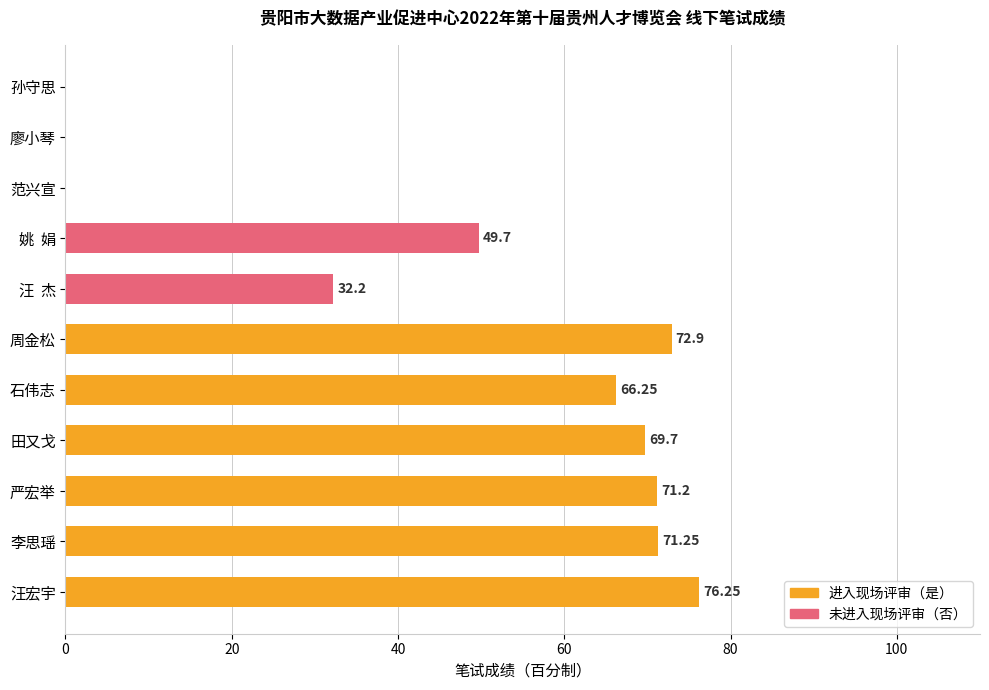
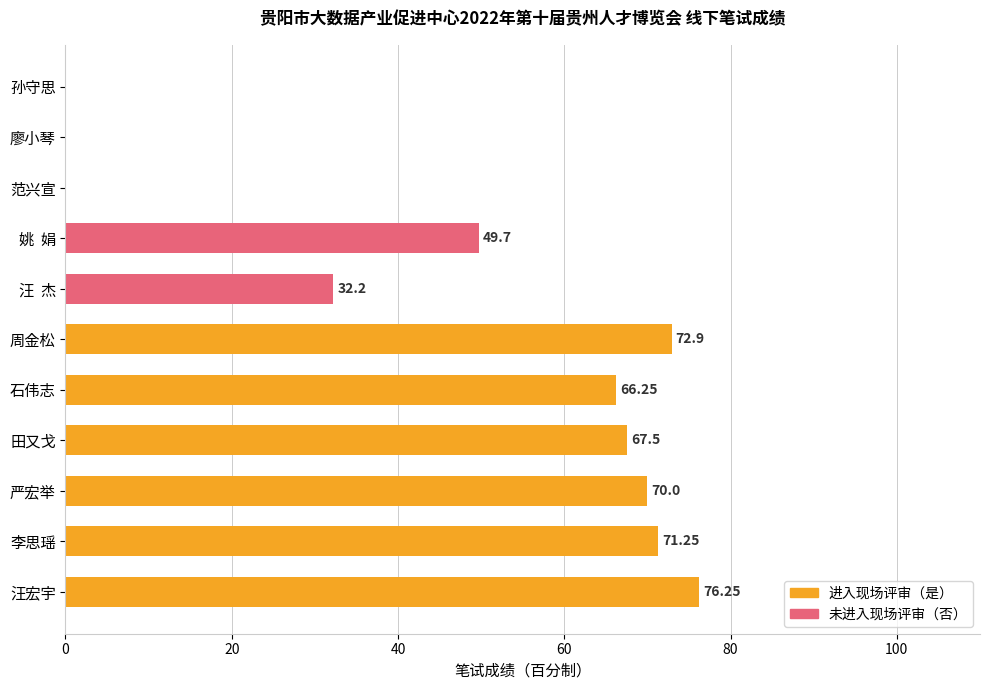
  {
    "姚 娟": 49.7,
    "汪 杰": 32.2,
    "周金松": 72.9,
    "石伟志": 66.25,
-   "田又戈": 69.7,
-   "严宏举": 71.2,
+   "田又戈": 67.5,
+   "严宏举": 70.0,
    "李思瑶": 71.25,
    "汪宏宇": 76.25
  }
